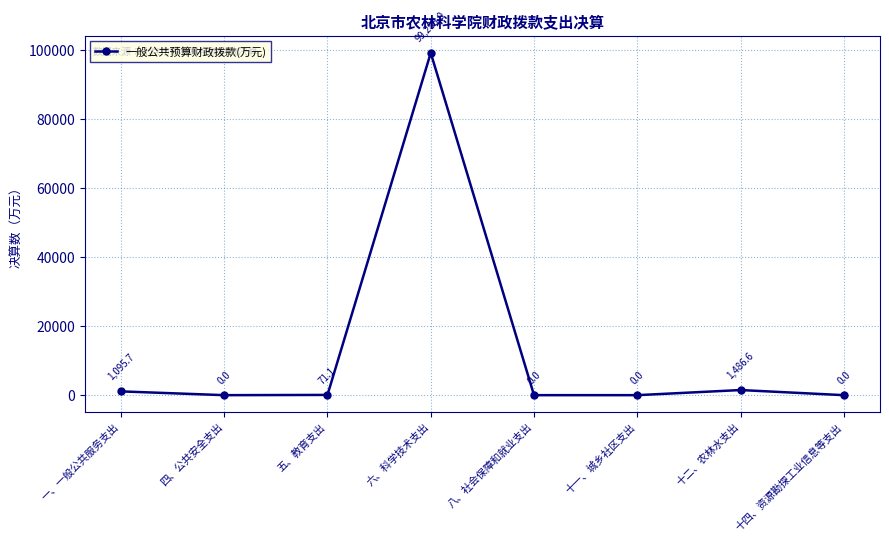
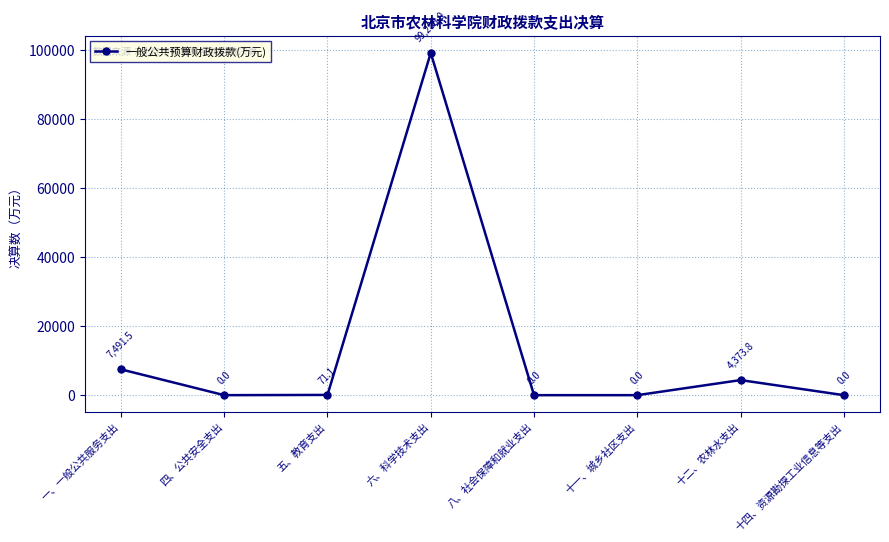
  {
-   "一、一般公共服务支出": "1,095.7",
+   "一、一般公共服务支出": "7,491.5",
    "四、公共安全支出": "0.0",
    "五、教育支出": "71.1",
    "六、科学技术支出": "99,285.0",
    "八、社会保障和就业支出": "0.0",
    "十一、城乡社区支出": "0.0",
-   "十二、农林水支出": "1,486.6",
+   "十二、农林水支出": "4,373.8",
    "十四、资源勘探工业信息等支出": "0.0"
  }
